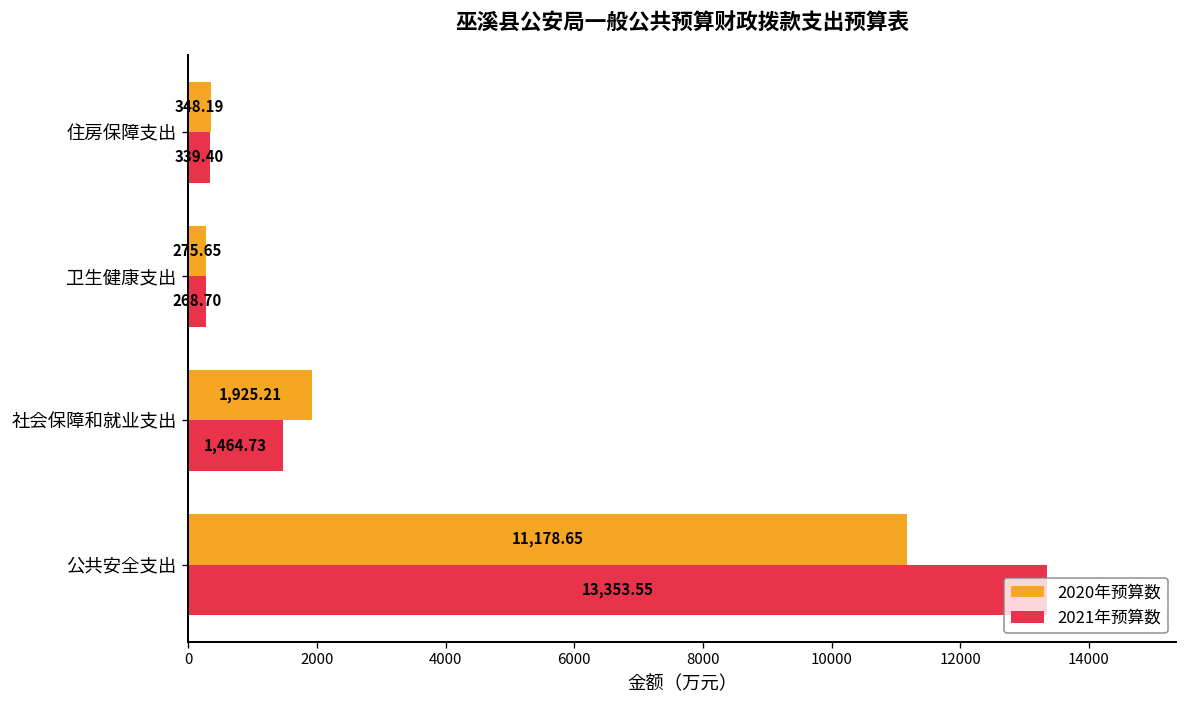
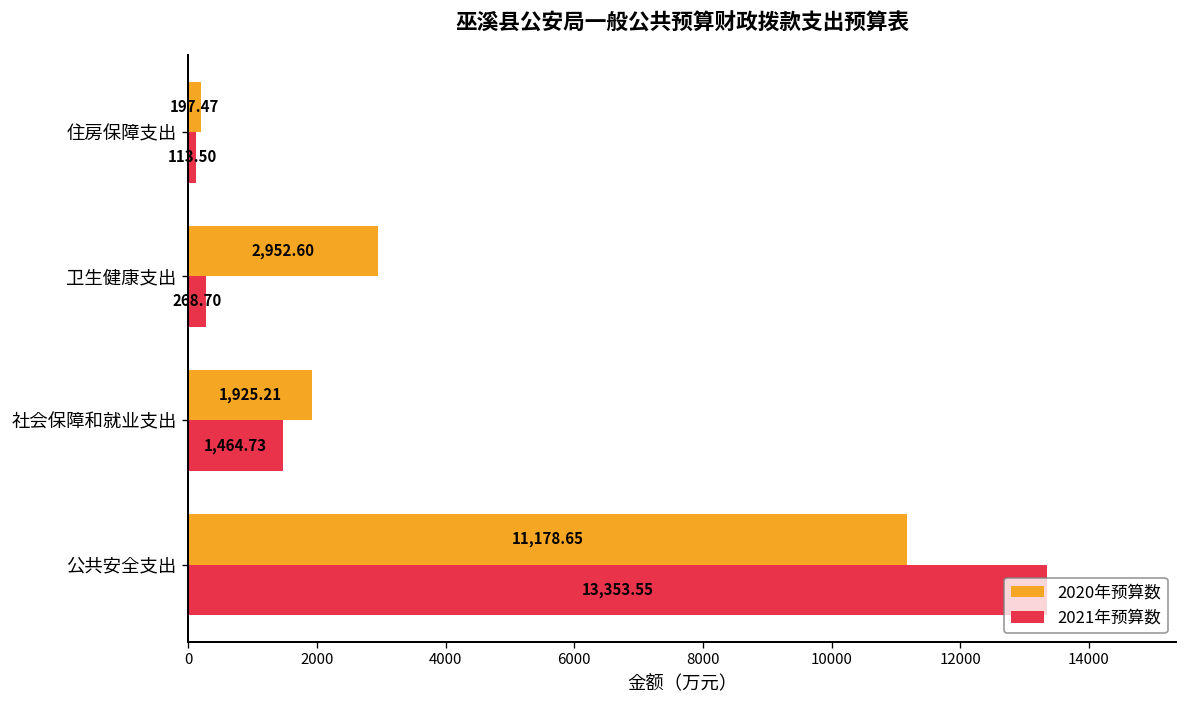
  {
    "2020年预算数": {
-     "住房保障支出": "348.19",
-     "卫生健康支出": "275.65",
+     "住房保障支出": "197.47",
+     "卫生健康支出": "2,952.60",
      "社会保障和就业支出": "1,925.21",
      "公共安全支出": "11,178.65"
    },
    "2021年预算数": {
-     "住房保障支出": "339.40",
+     "住房保障支出": "113.50",
      "卫生健康支出": "268.70",
      "社会保障和就业支出": "1,464.73"
    }
  }
